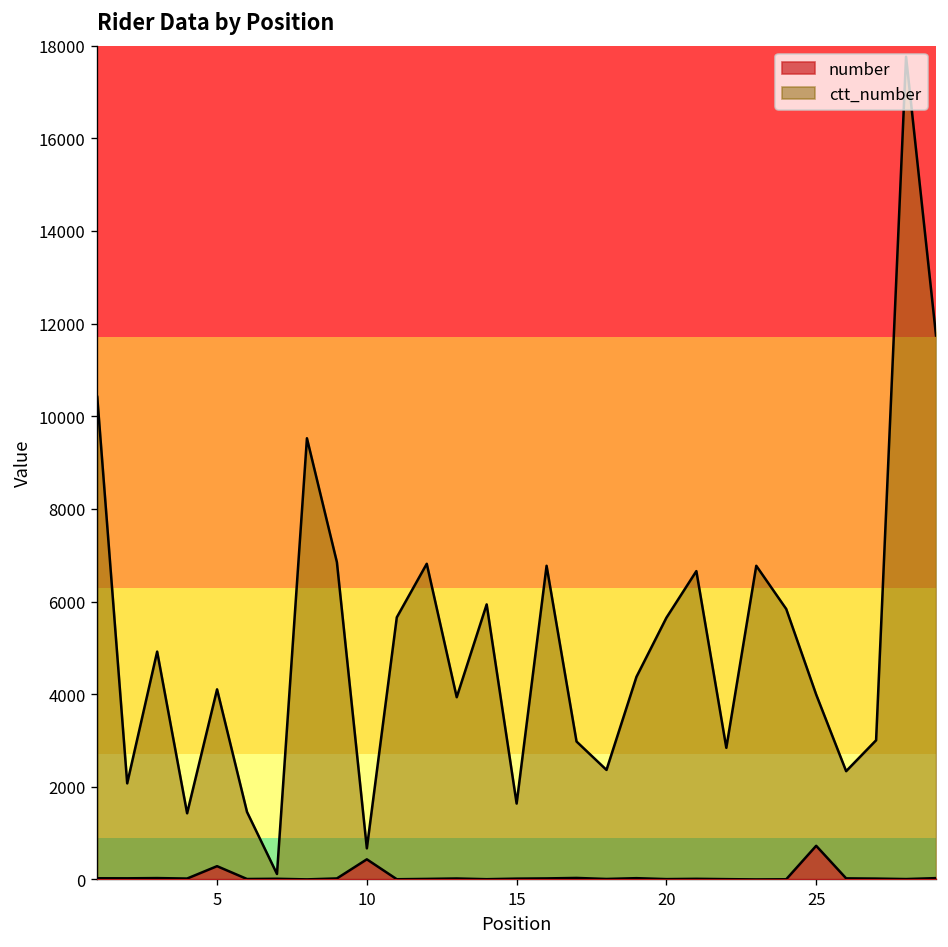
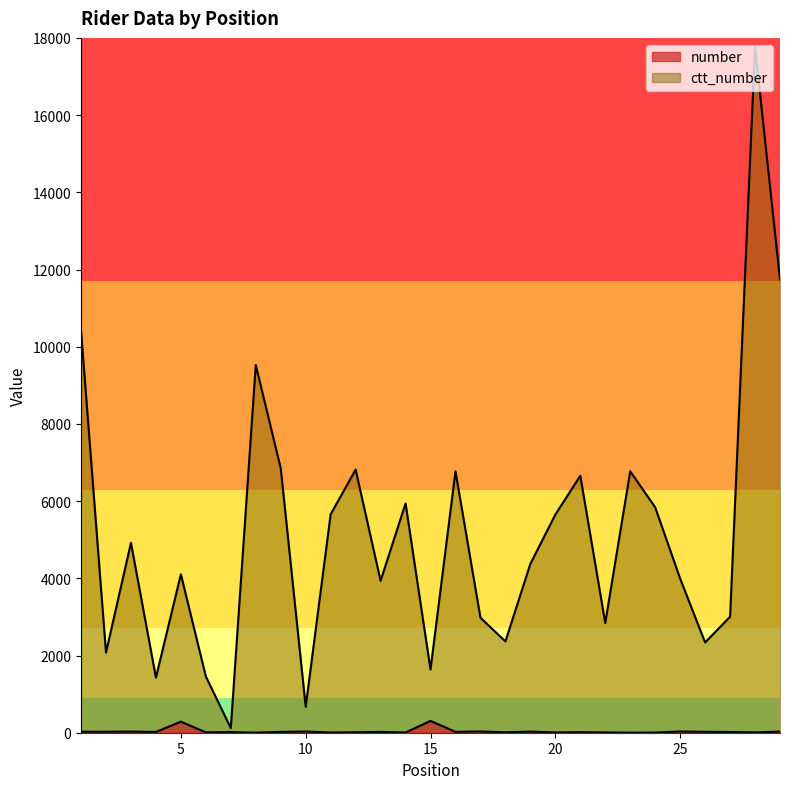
  {
    "number": {
      "5": 300,
-     "10": 400,
-     "15": 0,
+     "10": 0,
+     "15": 300,
      "20": 0,
-     "25": 700
+     "25": 0
    },
    "ctt_number": {
      "5": 4100,
      "10": 700,
      "15": 1600,
      "20": 5700,
      "25": 4000
    }
  }
